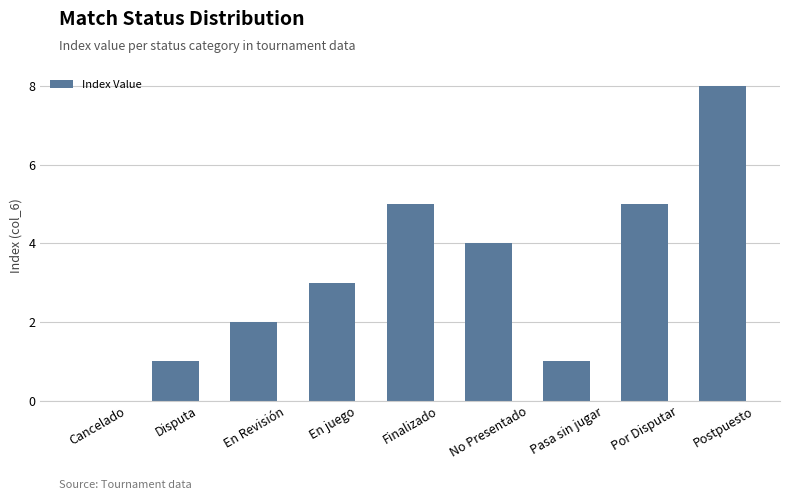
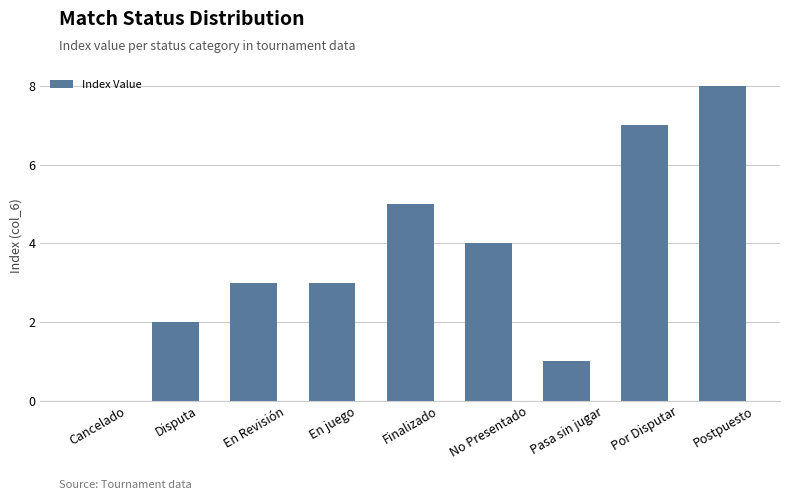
  {
    "Cancelado": 0,
-   "Disputa": 1,
-   "En Revisión": 2,
+   "Disputa": 2,
+   "En Revisión": 3,
    "En juego": 3,
    "Finalizado": 5,
    "No Presentado": 4,
    "Pasa sin jugar": 1,
-   "Por Disputar": 5,
+   "Por Disputar": 7,
    "Postpuesto": 8
  }
